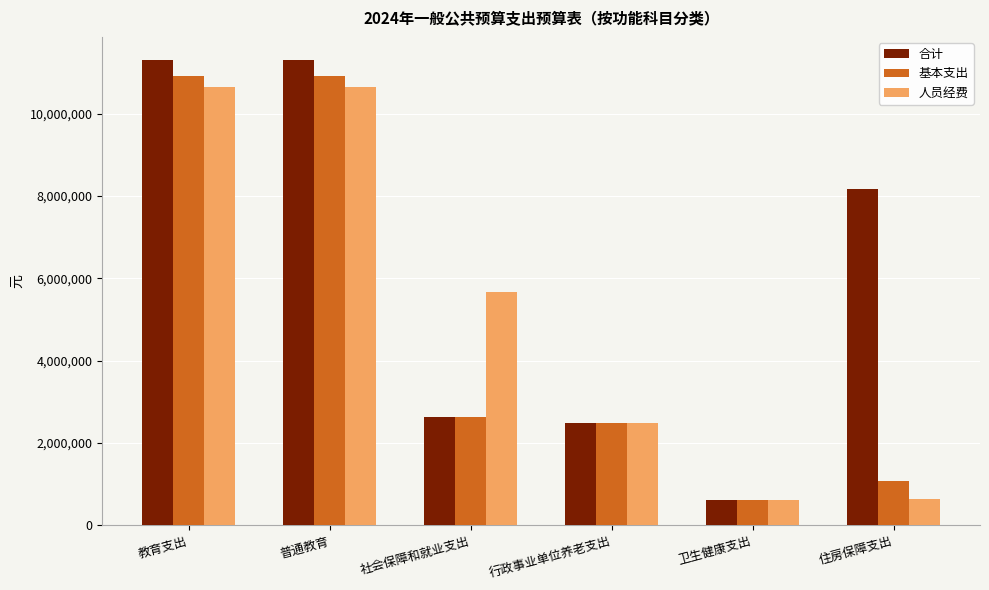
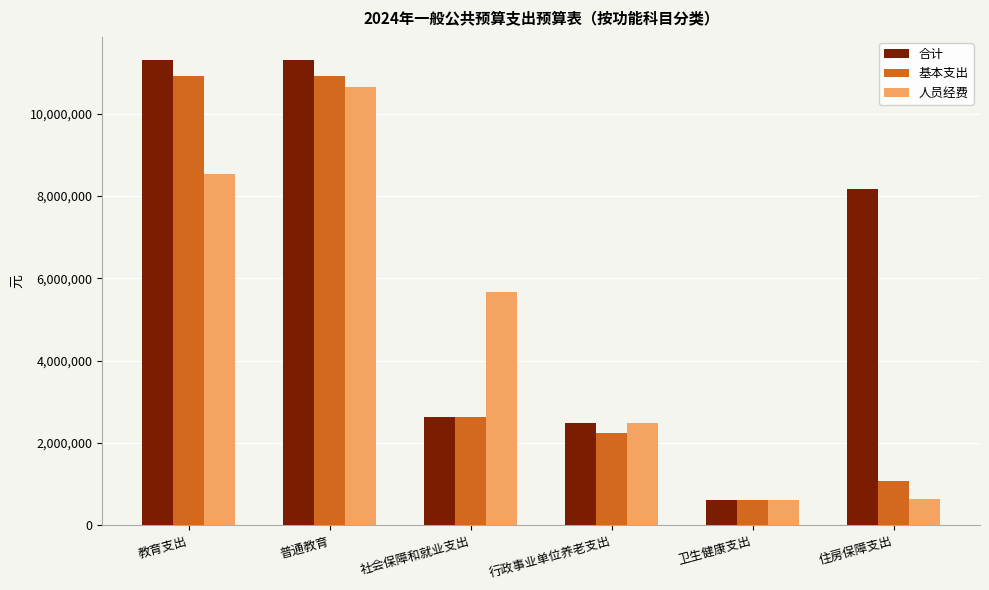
  {
    "合计": {
      "教育支出": "11,300,000",
      "普通教育": "11,300,000",
      "社会保障和就业支出": "2,600,000",
      "行政事业单位养老支出": "2,500,000",
      "卫生健康支出": "600,000",
      "住房保障支出": "8,200,000"
    },
    "基本支出": {
      "教育支出": "10,900,000",
      "普通教育": "10,900,000",
      "社会保障和就业支出": "2,600,000",
-     "行政事业单位养老支出": "2,500,000",
+     "行政事业单位养老支出": "2,200,000",
      "卫生健康支出": "600,000",
      "住房保障支出": "1,100,000"
    },
    "人员经费": {
-     "教育支出": "10,600,000",
+     "教育支出": "8,500,000",
      "普通教育": "10,600,000",
      "社会保障和就业支出": "5,700,000",
      "行政事业单位养老支出": "2,500,000",
      "卫生健康支出": "600,000",
      "住房保障支出": "600,000"
    }
  }
